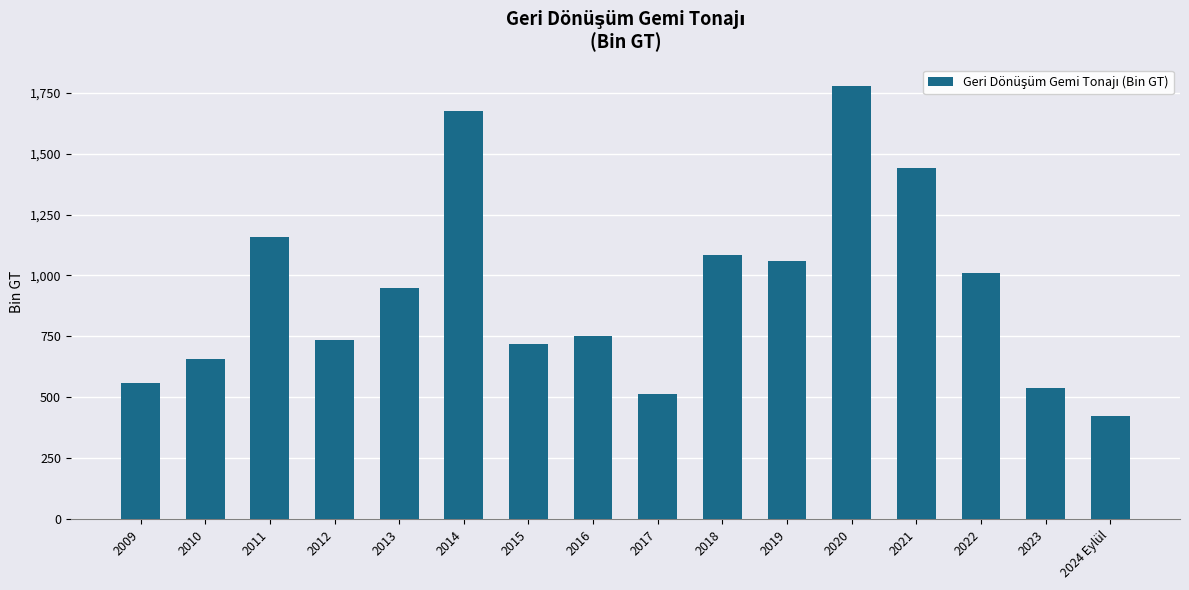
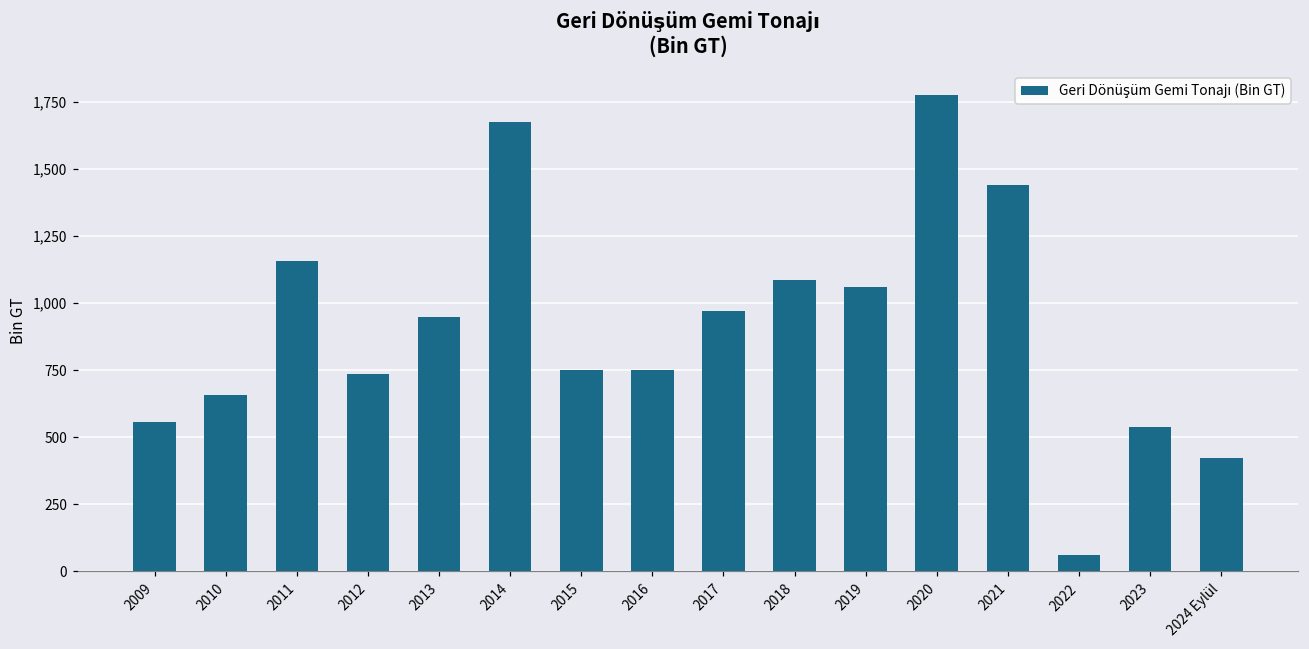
  {
    "2009": "560",
    "2010": "660",
    "2011": "1,160",
    "2012": "740",
    "2013": "950",
    "2014": "1,680",
-   "2015": "720",
+   "2015": "750",
    "2016": "750",
-   "2017": "520",
+   "2017": "970",
    "2018": "1,080",
    "2019": "1,060",
    "2020": "1,780",
    "2021": "1,440",
-   "2022": "1,010",
+   "2022": "60",
    "2023": "540",
    "2024 Eylül": "420"
  }
